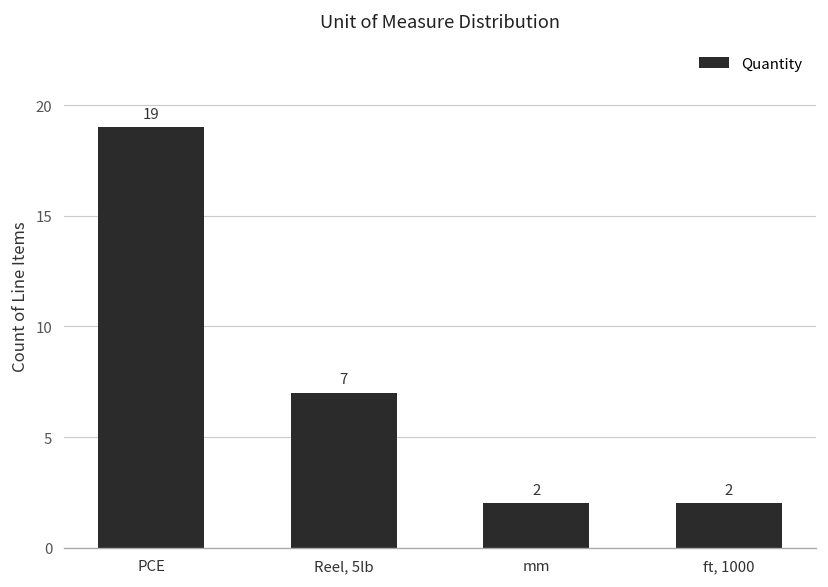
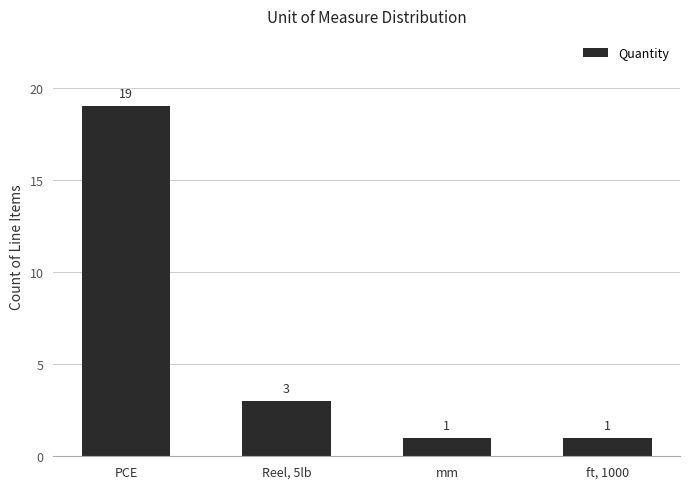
  {
    "PCE": 19,
-   "Reel, 5lb": 7,
-   "mm": 2,
-   "ft, 1000": 2
+   "Reel, 5lb": 3,
+   "mm": 1,
+   "ft, 1000": 1
  }
